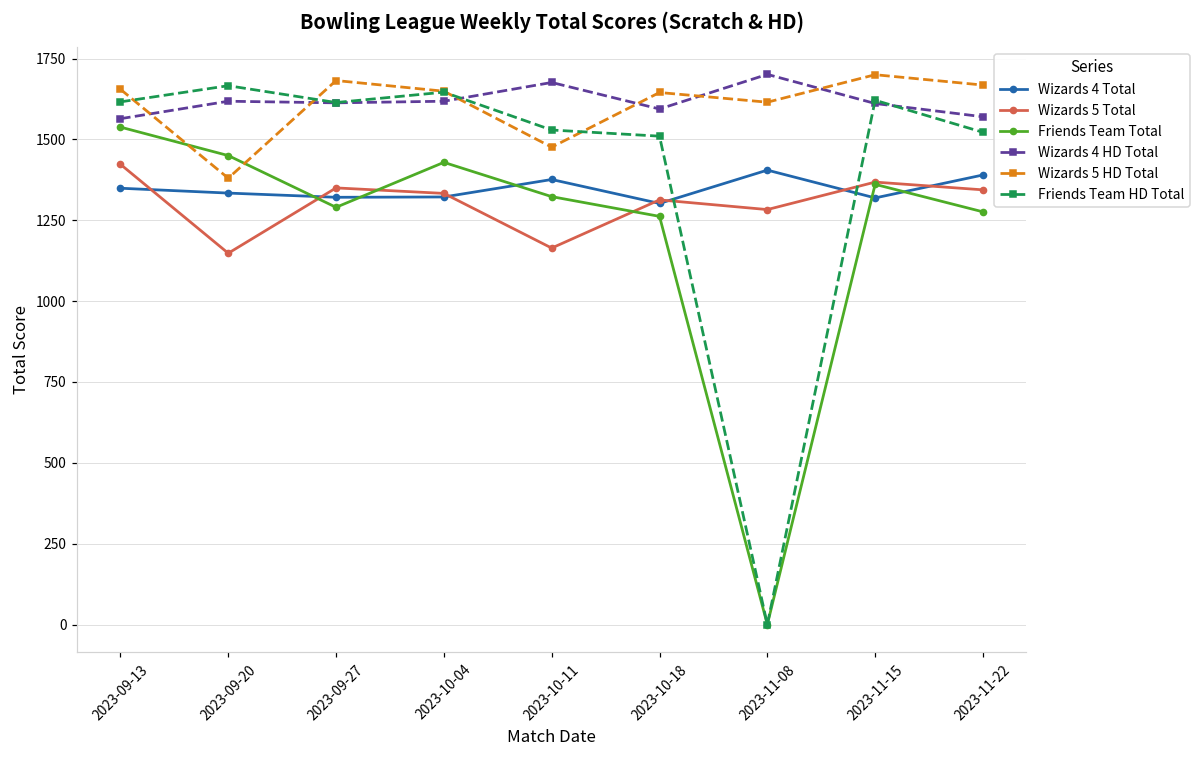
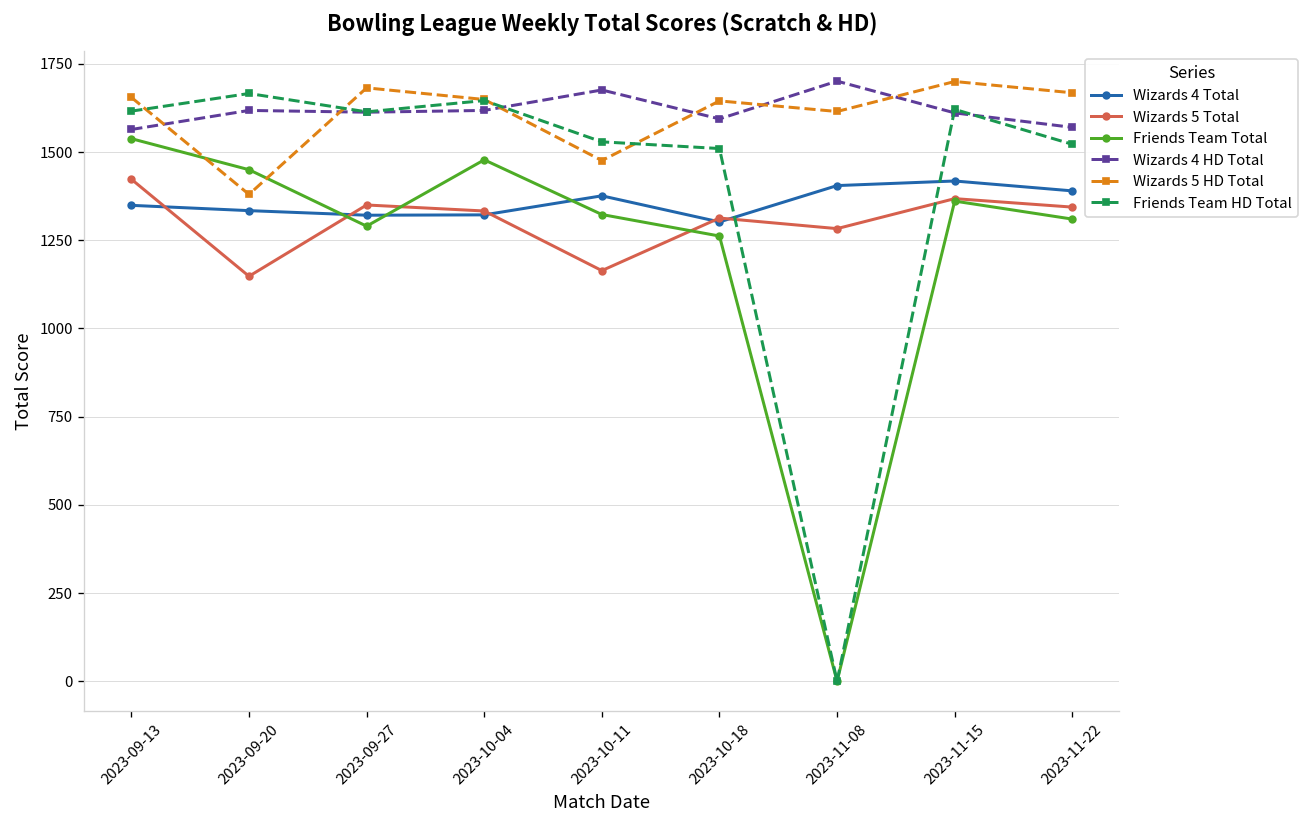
  {
    "Wizards 4 Total": {
      "2023-09-13": 1350,
      "2023-09-20": 1330,
      "2023-09-27": 1320,
      "2023-10-04": 1320,
      "2023-10-11": 1380,
      "2023-10-18": 1300,
      "2023-11-08": 1410,
-     "2023-11-15": 1320,
+     "2023-11-15": 1420,
      "2023-11-22": 1390
    },
    "Wizards 5 Total": {
      "2023-09-13": 1420,
      "2023-09-20": 1150,
      "2023-09-27": 1350,
      "2023-10-04": 1330,
      "2023-10-11": 1160,
      "2023-10-18": 1310,
      "2023-11-08": 1280,
      "2023-11-22": 1340
    },
    "Friends Team Total": {
      "2023-09-13": 1540,
      "2023-09-20": 1450,
      "2023-09-27": 1290,
-     "2023-10-04": 1430,
+     "2023-10-04": 1480,
      "2023-10-11": 1320,
      "2023-10-18": 1260,
-     "2023-11-22": 1280
+     "2023-11-22": 1310
    },
    "Wizards 4 HD Total": {
      "2023-09-13": 1560,
      "2023-09-20": 1620,
      "2023-10-04": 1620,
      "2023-10-11": 1680,
      "2023-10-18": 1590,
      "2023-11-08": 1700,
      "2023-11-15": 1610,
      "2023-11-22": 1570
    },
    "Wizards 5 HD Total": {
      "2023-09-13": 1660,
      "2023-09-20": 1380,
      "2023-09-27": 1680,
      "2023-10-11": 1480,
      "2023-10-18": 1650,
      "2023-11-08": 1620,
      "2023-11-15": 1700,
      "2023-11-22": 1670
    },
    "Friends Team HD Total": {
      "2023-09-13": 1620,
      "2023-09-20": 1670,
      "2023-10-11": 1530,
      "2023-10-18": 1510,
      "2023-11-15": 1620,
      "2023-11-22": 1520
    }
  }
